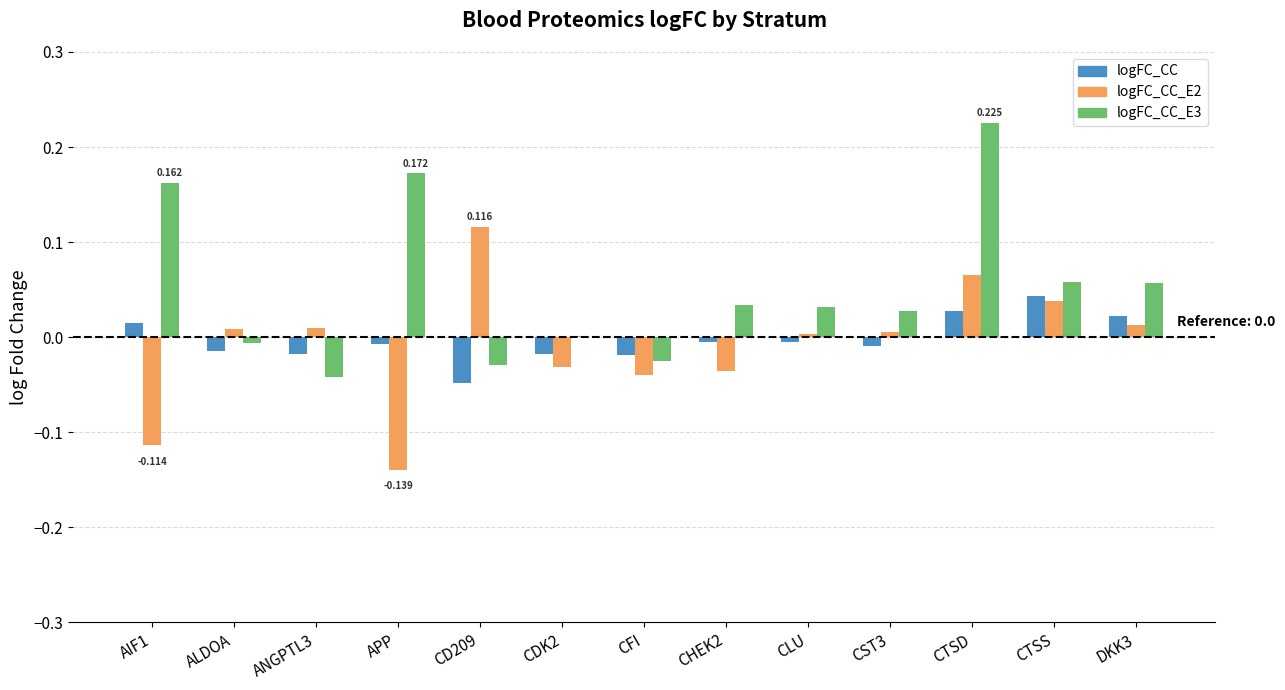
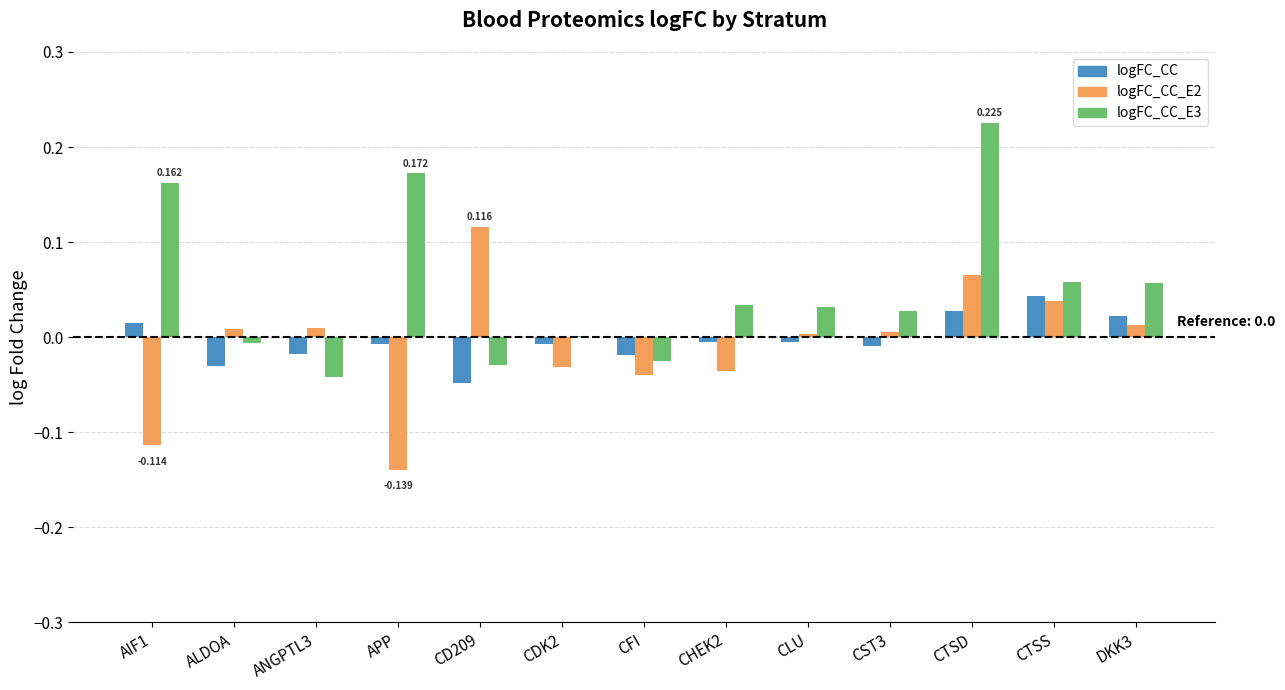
  {
    "logFC_CC": {
      "AIF1": 0.01,
-     "ALDOA": -0.01,
+     "ALDOA": -0.03,
      "ANGPTL3": -0.02,
      "APP": -0.01,
      "CD209": -0.05,
-     "CDK2": -0.02,
+     "CDK2": -0.01,
      "CFI": -0.02,
      "CHEK2": 0.00,
      "CLU": -0.01,
      "CST3": -0.01,
      "CTSD": 0.03,
      "CTSS": 0.04,
      "DKK3": 0.02
    },
    "logFC_CC_E2": {
      "AIF1": -0.114,
      "APP": -0.139,
      "CD209": 0.116
    },
    "logFC_CC_E3": {
      "AIF1": 0.162,
      "APP": 0.172,
      "CTSD": 0.225
    }
  }
